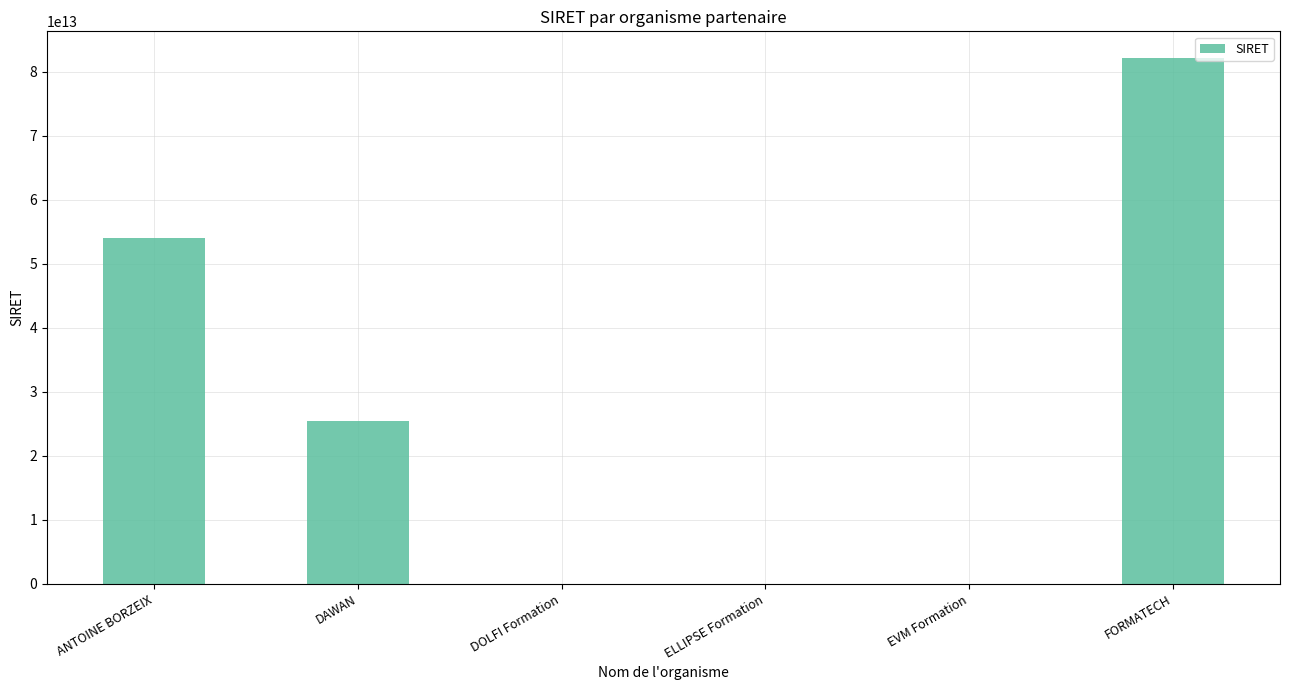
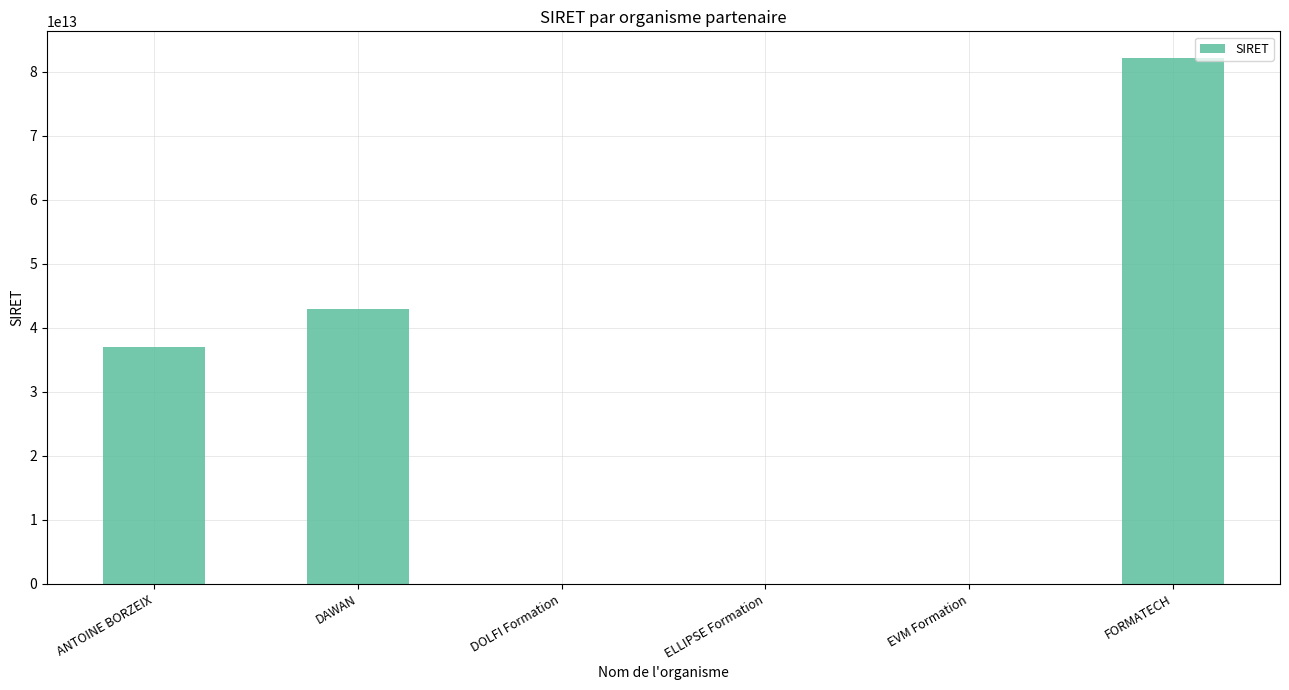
  {
-   "ANTOINE BORZEIX": 54000000000000,
-   "DAWAN": 25000000000000,
+   "ANTOINE BORZEIX": 37000000000000,
+   "DAWAN": 43000000000000,
    "DOLFI Formation": 0,
    "ELLIPSE Formation": 0,
    "EVM Formation": 0,
    "FORMATECH": 82000000000000
  }
